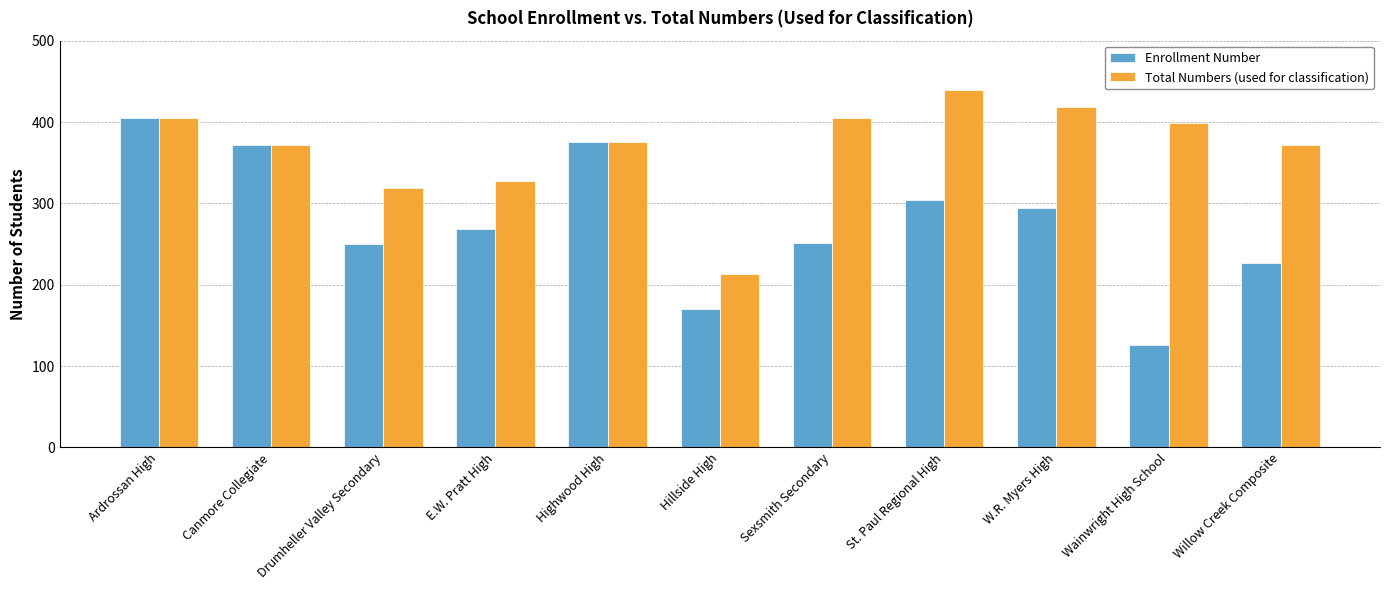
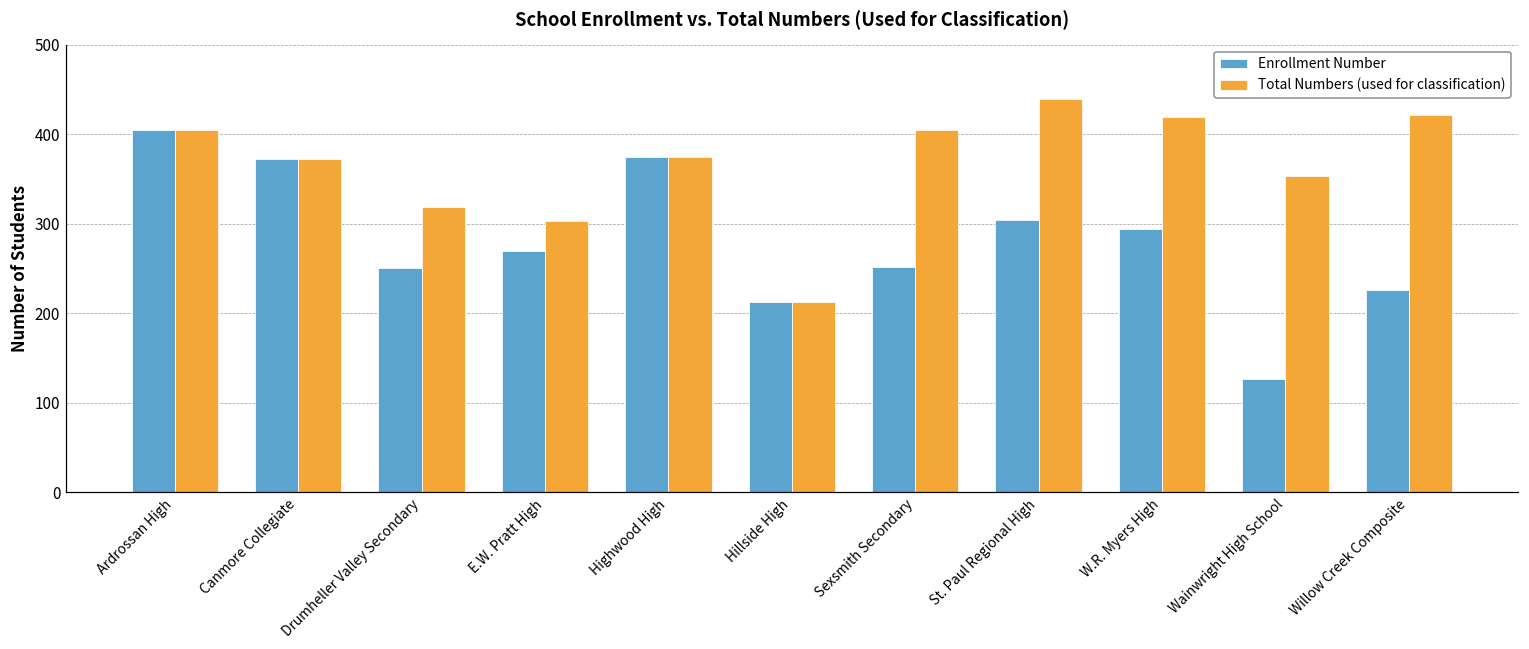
  {
    "Enrollment Number": {
      "Ardrossan High": 410,
      "Canmore Collegiate": 370,
      "Drumheller Valley Secondary": 250,
      "E.W. Pratt High": 270,
      "Highwood High": 380,
-     "Hillside High": 170,
+     "Hillside High": 210,
      "Sexsmith Secondary": 250,
      "St. Paul Regional High": 300,
      "W.R. Myers High": 290,
      "Wainwright High School": 130,
      "Willow Creek Composite": 230
    },
    "Total Numbers (used for classification)": {
      "Ardrossan High": 410,
      "Canmore Collegiate": 370,
      "Drumheller Valley Secondary": 320,
-     "E.W. Pratt High": 330,
+     "E.W. Pratt High": 300,
      "Highwood High": 380,
      "Hillside High": 210,
      "Sexsmith Secondary": 410,
      "St. Paul Regional High": 440,
      "W.R. Myers High": 420,
-     "Wainwright High School": 400,
-     "Willow Creek Composite": 370
+     "Wainwright High School": 350,
+     "Willow Creek Composite": 420
    }
  }
